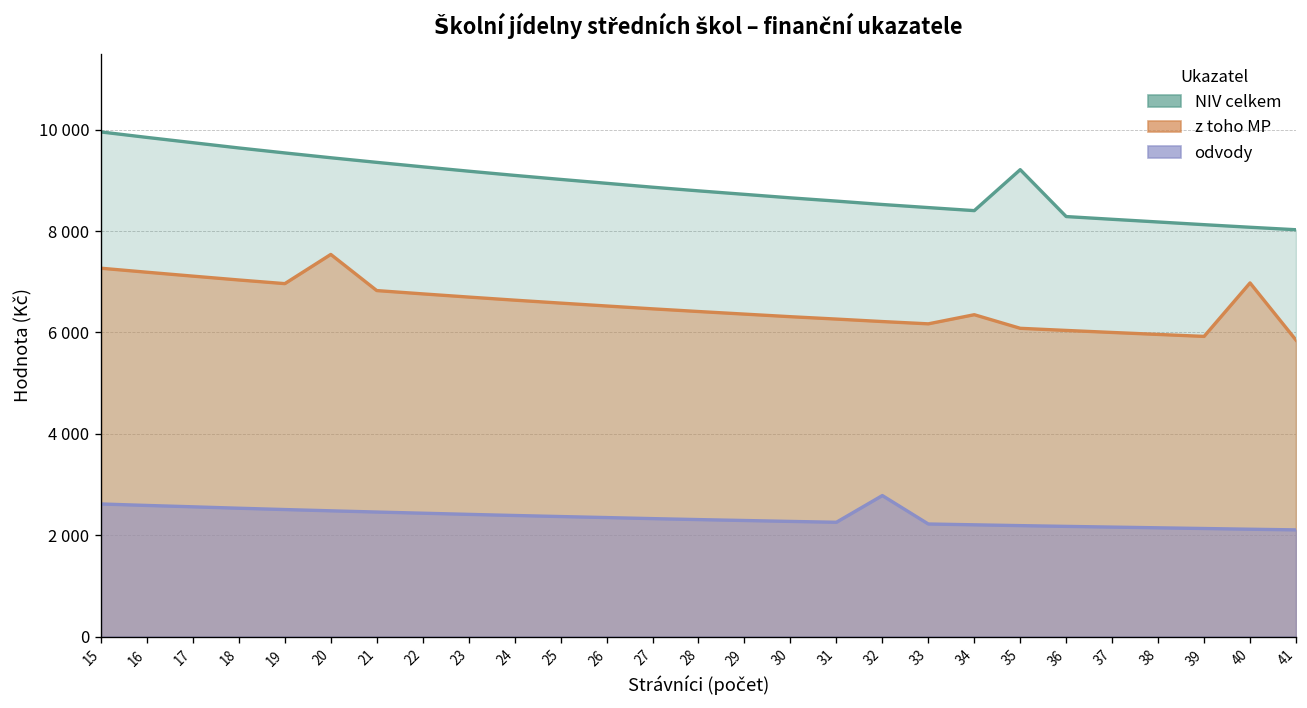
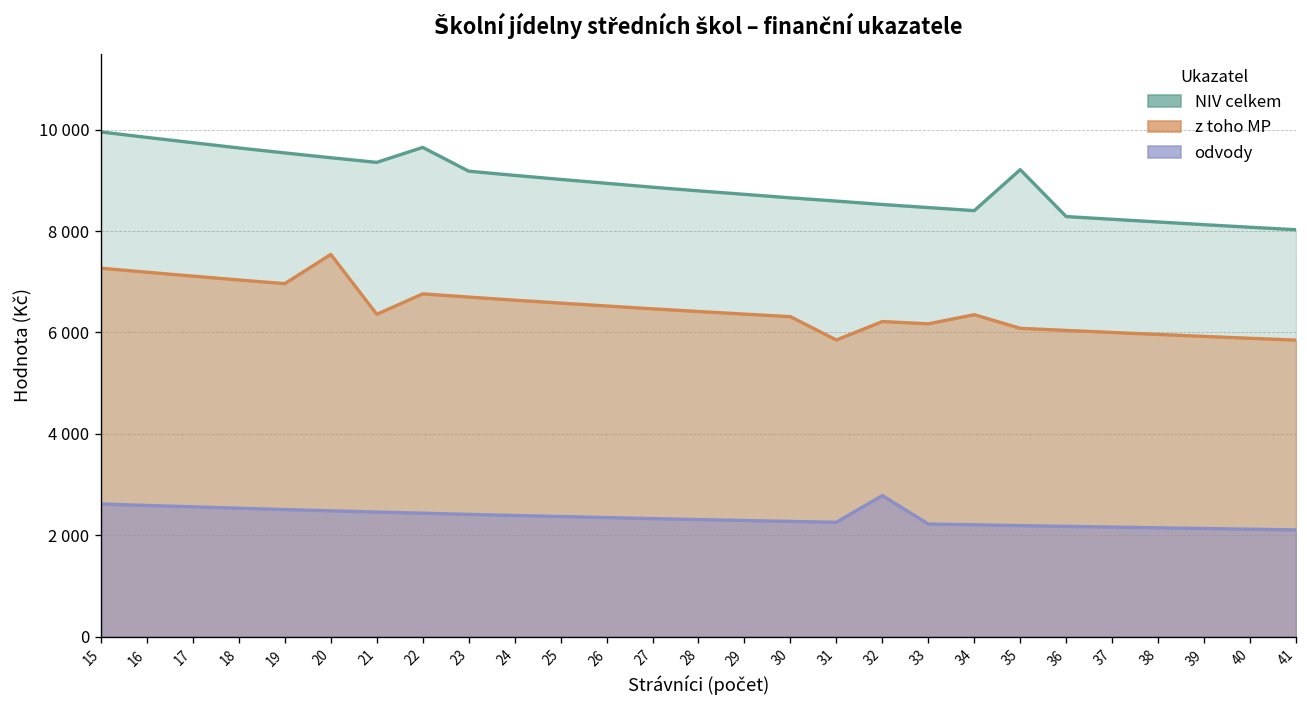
  {
    "NIV celkem": {
      "15": 10000,
      "16": 9800,
      "17": 9700,
      "18": 9600,
      "19": 9500,
      "20": 9400,
      "21": 9400,
-     "22": 9300,
+     "22": 9600,
      "23": 9200,
      "24": 9100,
      "25": 9000,
      "26": 8900,
      "27": 8900,
      "28": 8800,
      "29": 8700,
      "30": 8700,
      "31": 8600,
      "32": 8500,
      "33": 8500,
      "34": 8400,
      "35": 9200,
      "36": 8300,
      "37": 8200,
      "38": 8200,
      "39": 8100,
      "40": 8100,
      "41": 8000
    },
    "z toho MP": {
      "15": 7300,
      "16": 7200,
      "17": 7100,
      "18": 7000,
      "19": 7000,
      "20": 7500,
-     "21": 6800,
+     "21": 6400,
      "22": 6800,
      "23": 6700,
      "24": 6600,
      "25": 6600,
      "26": 6500,
      "27": 6500,
      "28": 6400,
      "29": 6400,
      "30": 6300,
-     "31": 6300,
+     "31": 5900,
      "32": 6200,
      "33": 6200,
      "34": 6300,
      "35": 6100,
      "36": 6000,
      "37": 6000,
      "38": 6000,
      "39": 5900,
-     "40": 7000,
+     "40": 5900,
      "41": 5800
    },
    "odvody": {
      "15": 2600,
      "16": 2600,
      "17": 2600,
      "18": 2500,
      "19": 2500,
      "20": 2500,
      "21": 2500,
      "22": 2400,
      "23": 2400,
      "24": 2400,
      "25": 2400,
      "26": 2300,
      "27": 2300,
      "28": 2300,
      "29": 2300,
      "30": 2300,
      "31": 2300,
      "32": 2800,
      "33": 2200,
      "34": 2200,
      "35": 2200,
      "36": 2200,
      "37": 2200,
      "38": 2100,
      "39": 2100,
      "40": 2100,
      "41": 2100
    }
  }
